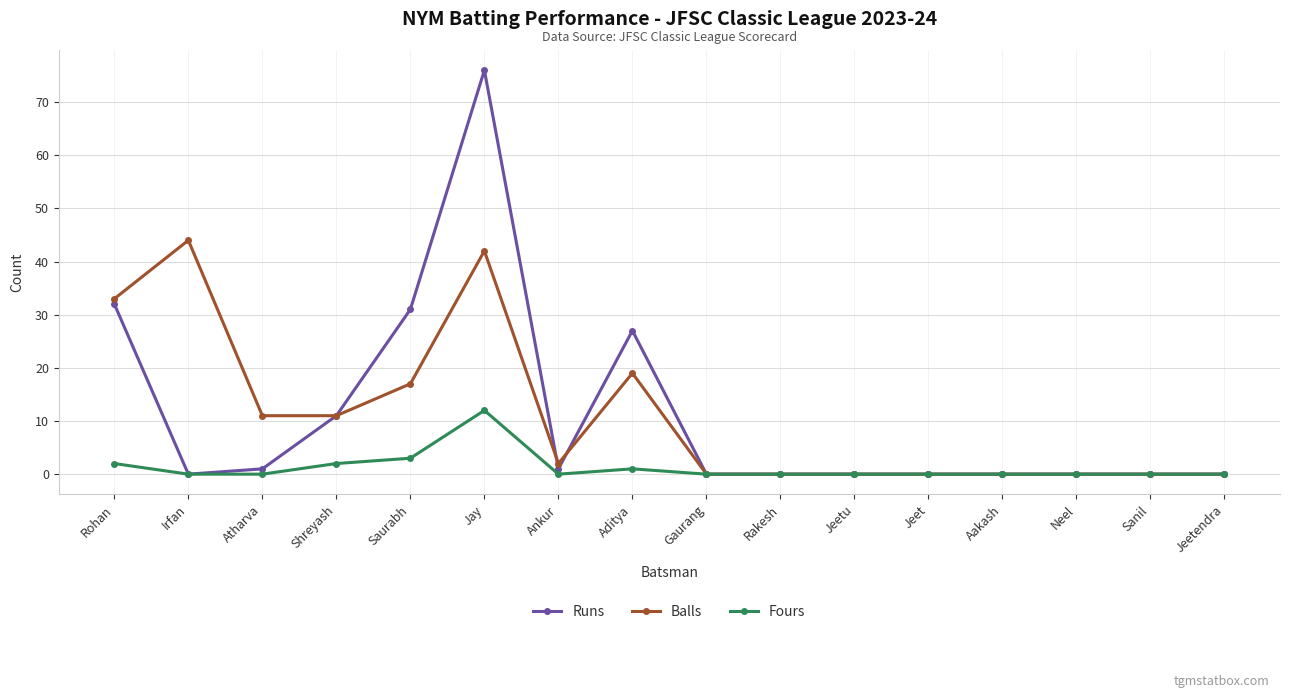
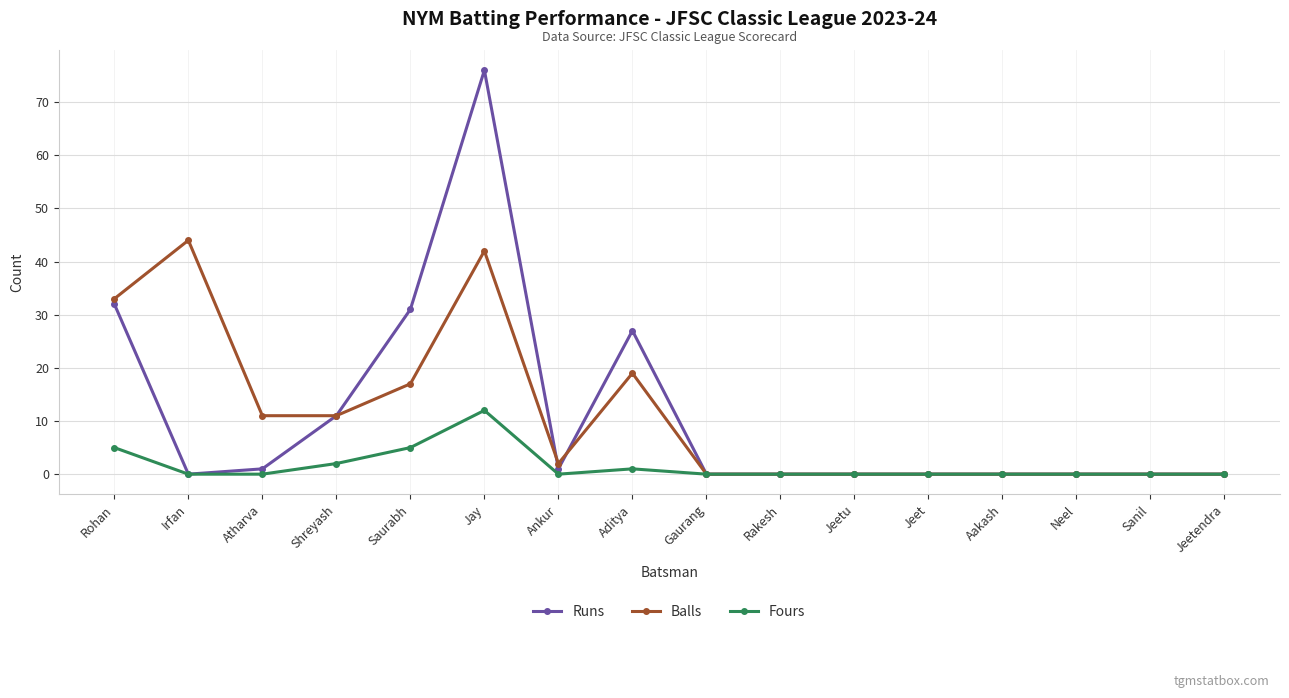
  {
    "Runs": {
      "Rohan": 32,
      "Atharva": 1,
      "Saurabh": 31,
      "Jay": 76,
      "Ankur": 1,
      "Aditya": 27
    },
    "Balls": {
      "Rohan": 33,
      "Irfan": 44,
      "Atharva": 11,
      "Saurabh": 17,
      "Jay": 42,
      "Ankur": 2,
      "Aditya": 19
    },
    "Fours": {
-     "Rohan": 2,
+     "Rohan": 5,
      "Atharva": 0,
      "Shreyash": 2,
-     "Saurabh": 3,
+     "Saurabh": 5,
      "Jay": 12,
      "Ankur": 0,
      "Aditya": 1
    }
  }
